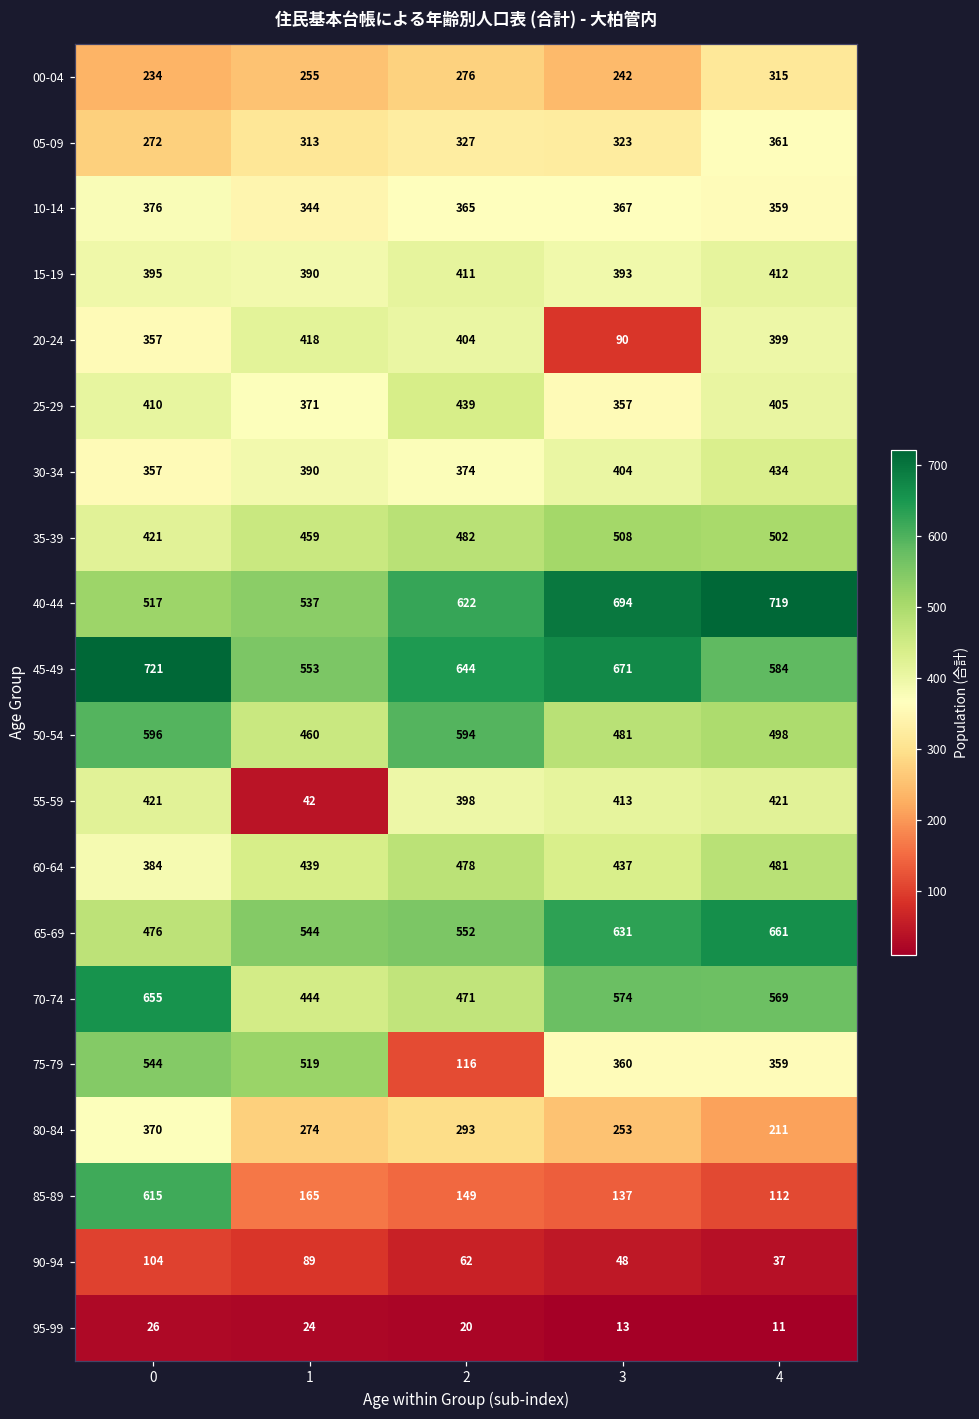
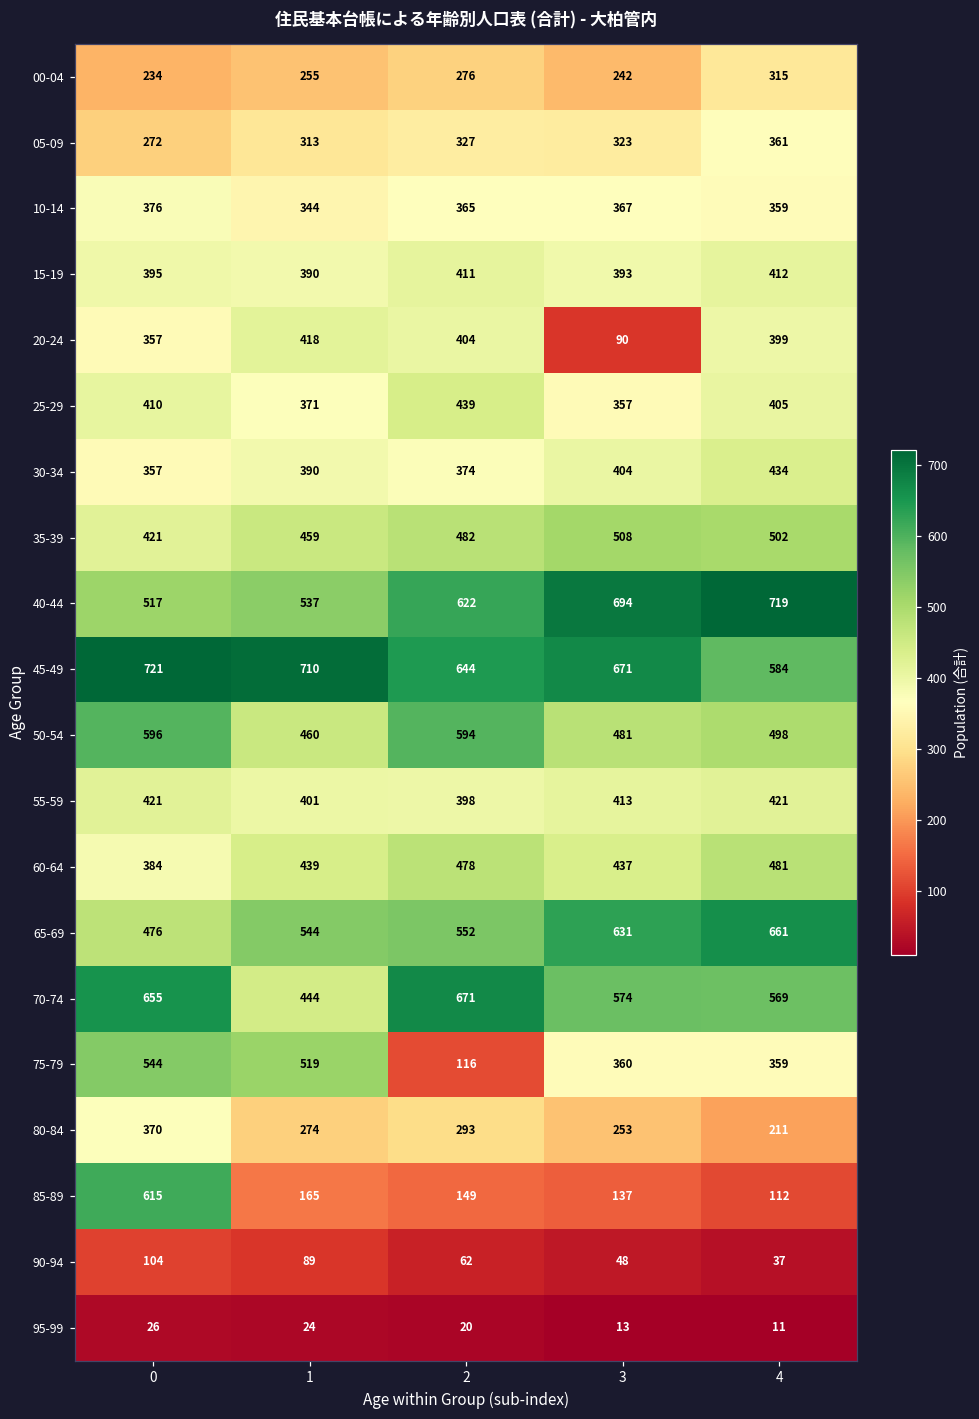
  {
    "00-04": {
      "0": 234,
      "1": 255,
      "2": 276,
      "3": 242,
      "4": 315
    },
    "05-09": {
      "0": 272,
      "1": 313,
      "2": 327,
      "3": 323,
      "4": 361
    },
    "10-14": {
      "0": 376,
      "1": 344,
      "2": 365,
      "3": 367,
      "4": 359
    },
    "15-19": {
      "0": 395,
      "1": 390,
      "2": 411,
      "3": 393,
      "4": 412
    },
    "20-24": {
      "0": 357,
      "1": 418,
      "2": 404,
      "3": 90,
      "4": 399
    },
    "25-29": {
      "0": 410,
      "1": 371,
      "2": 439,
      "3": 357,
      "4": 405
    },
    "30-34": {
      "0": 357,
      "1": 390,
      "2": 374,
      "3": 404,
      "4": 434
    },
    "35-39": {
      "0": 421,
      "1": 459,
      "2": 482,
      "3": 508,
      "4": 502
    },
    "40-44": {
      "0": 517,
      "1": 537,
      "2": 622,
      "3": 694,
      "4": 719
    },
    "45-49": {
      "0": 721,
-     "1": 553,
+     "1": 710,
      "2": 644,
      "3": 671,
      "4": 584
    },
    "50-54": {
      "0": 596,
      "1": 460,
      "2": 594,
      "3": 481,
      "4": 498
    },
    "55-59": {
      "0": 421,
-     "1": 42,
+     "1": 401,
      "2": 398,
      "3": 413,
      "4": 421
    },
    "60-64": {
      "0": 384,
      "1": 439,
      "2": 478,
      "3": 437,
      "4": 481
    },
    "65-69": {
      "0": 476,
      "1": 544,
      "2": 552,
      "3": 631,
      "4": 661
    },
    "70-74": {
      "0": 655,
      "1": 444,
-     "2": 471,
+     "2": 671,
      "3": 574,
      "4": 569
    },
    "75-79": {
      "0": 544,
      "1": 519,
      "2": 116,
      "3": 360,
      "4": 359
    },
    "80-84": {
      "0": 370,
      "1": 274,
      "2": 293,
      "3": 253,
      "4": 211
    },
    "85-89": {
      "0": 615,
      "1": 165,
      "2": 149,
      "3": 137,
      "4": 112
    },
    "90-94": {
      "0": 104,
      "1": 89,
      "2": 62,
      "3": 48,
      "4": 37
    },
    "95-99": {
      "0": 26,
      "1": 24,
      "2": 20,
      "3": 13,
      "4": 11
    }
  }
